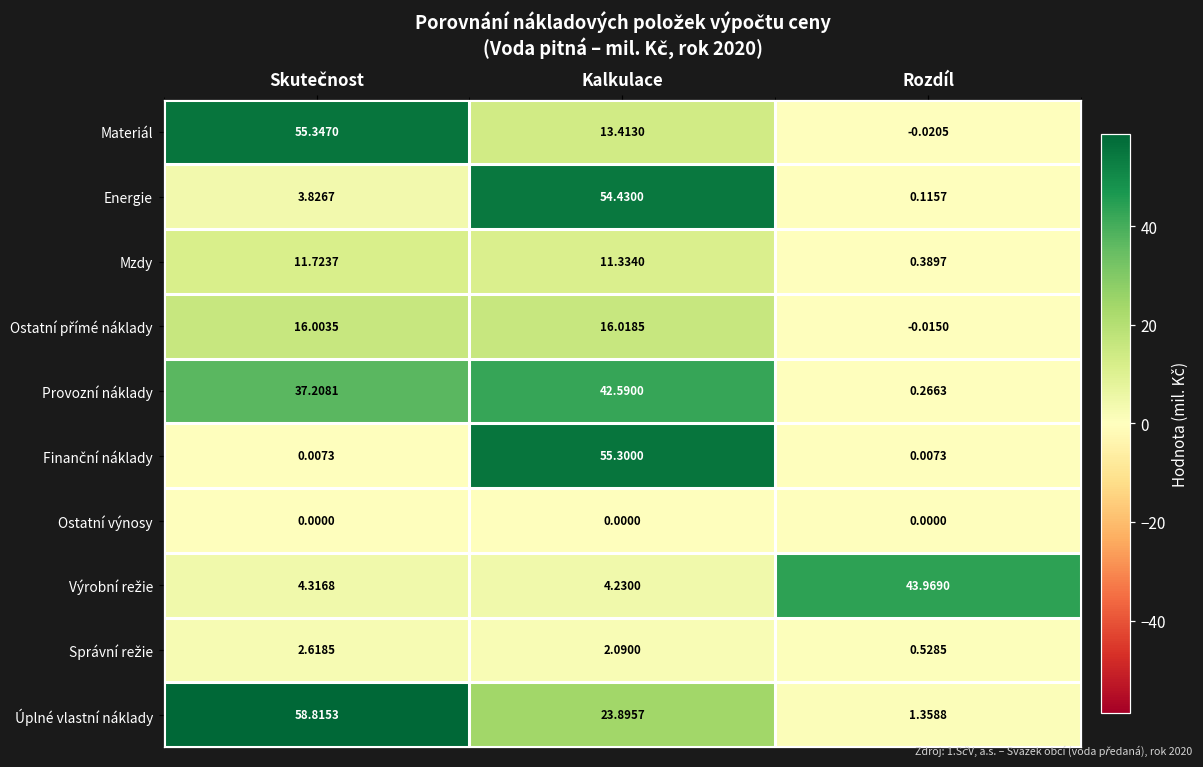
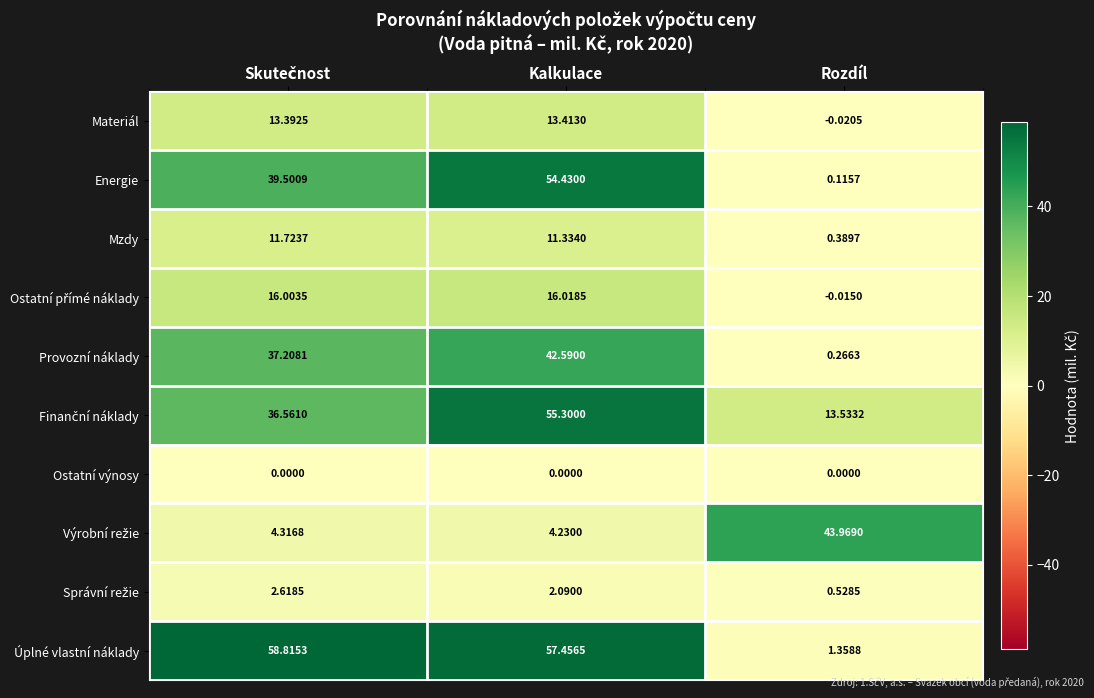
  {
    "Materiál": {
-     "Skutečnost": 55.3470,
+     "Skutečnost": 13.3925,
      "Kalkulace": 13.4130,
      "Rozdíl": -0.0205
    },
    "Energie": {
-     "Skutečnost": 3.8267,
+     "Skutečnost": 39.5009,
      "Kalkulace": 54.4300,
      "Rozdíl": 0.1157
    },
    "Mzdy": {
      "Skutečnost": 11.7237,
      "Kalkulace": 11.3340,
      "Rozdíl": 0.3897
    },
    "Ostatní přímé náklady": {
      "Skutečnost": 16.0035,
      "Kalkulace": 16.0185,
      "Rozdíl": -0.0150
    },
    "Provozní náklady": {
      "Skutečnost": 37.2081,
      "Kalkulace": 42.5900,
      "Rozdíl": 0.2663
    },
    "Finanční náklady": {
-     "Skutečnost": 0.0073,
+     "Skutečnost": 36.5610,
      "Kalkulace": 55.3000,
-     "Rozdíl": 0.0073
+     "Rozdíl": 13.5332
    },
    "Ostatní výnosy": {
      "Skutečnost": 0.0000,
      "Kalkulace": 0.0000,
      "Rozdíl": 0.0000
    },
    "Výrobní režie": {
      "Skutečnost": 4.3168,
      "Kalkulace": 4.2300,
      "Rozdíl": 43.9690
    },
    "Správní režie": {
      "Skutečnost": 2.6185,
      "Kalkulace": 2.0900,
      "Rozdíl": 0.5285
    },
    "Úplné vlastní náklady": {
      "Skutečnost": 58.8153,
-     "Kalkulace": 23.8957,
+     "Kalkulace": 57.4565,
      "Rozdíl": 1.3588
    }
  }
